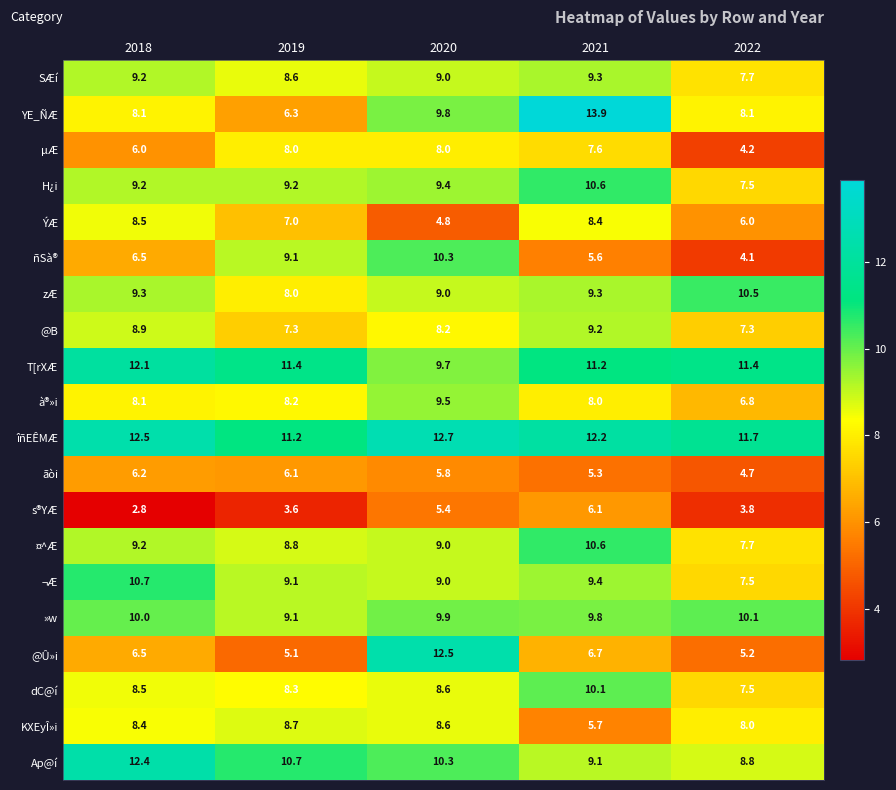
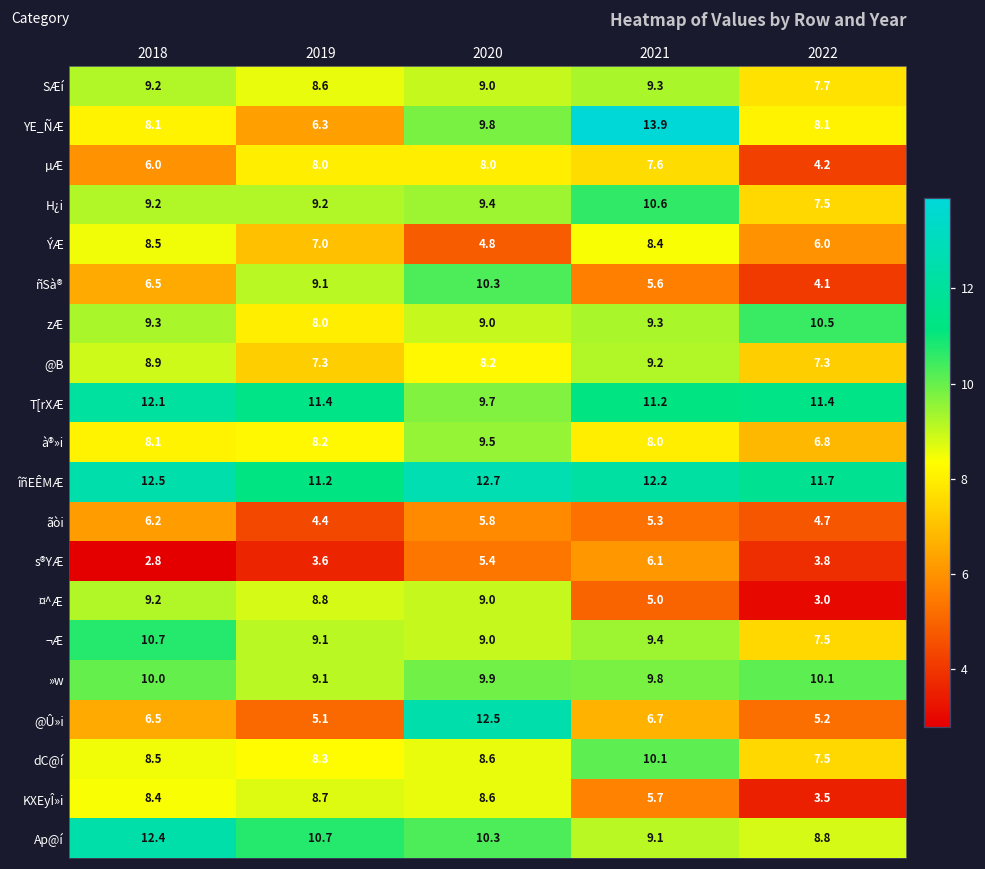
  {
    "SÆí": {
      "2018": 9.2,
      "2019": 8.6,
      "2020": 9.0,
      "2021": 9.3,
      "2022": 7.7
    },
    "YE_ÑÆ": {
      "2018": 8.1,
      "2019": 6.3,
      "2020": 9.8,
      "2021": 13.9,
      "2022": 8.1
    },
    "µÆ": {
      "2018": 6.0,
      "2019": 8.0,
      "2020": 8.0,
      "2021": 7.6,
      "2022": 4.2
    },
    "H¿i": {
      "2018": 9.2,
      "2019": 9.2,
      "2020": 9.4,
      "2021": 10.6,
      "2022": 7.5
    },
    "ÝÆ": {
      "2018": 8.5,
      "2019": 7.0,
      "2020": 4.8,
      "2021": 8.4,
      "2022": 6.0
    },
    "ñSà®": {
      "2018": 6.5,
      "2019": 9.1,
      "2020": 10.3,
      "2021": 5.6,
      "2022": 4.1
    },
    "zÆ": {
      "2018": 9.3,
      "2019": 8.0,
      "2020": 9.0,
      "2021": 9.3,
      "2022": 10.5
    },
    "@B": {
      "2018": 8.9,
      "2019": 7.3,
      "2020": 8.2,
      "2021": 9.2,
      "2022": 7.3
    },
    "T[rXÆ": {
      "2018": 12.1,
      "2019": 11.4,
      "2020": 9.7,
      "2021": 11.2,
      "2022": 11.4
    },
    "à®»i": {
      "2018": 8.1,
      "2019": 8.2,
      "2020": 9.5,
      "2021": 8.0,
      "2022": 6.8
    },
    "îñEÊMÆ": {
      "2018": 12.5,
      "2019": 11.2,
      "2020": 12.7,
      "2021": 12.2,
      "2022": 11.7
    },
    "ãòi": {
      "2018": 6.2,
-     "2019": 6.1,
+     "2019": 4.4,
      "2020": 5.8,
      "2021": 5.3,
      "2022": 4.7
    },
    "s®YÆ": {
      "2018": 2.8,
      "2019": 3.6,
      "2020": 5.4,
      "2021": 6.1,
      "2022": 3.8
    },
    "¤^Æ": {
      "2018": 9.2,
      "2019": 8.8,
      "2020": 9.0,
-     "2021": 10.6,
-     "2022": 7.7
+     "2021": 5.0,
+     "2022": 3.0
    },
    "¬Æ": {
      "2018": 10.7,
      "2019": 9.1,
      "2020": 9.0,
      "2021": 9.4,
      "2022": 7.5
    },
    "»w": {
      "2018": 10.0,
      "2019": 9.1,
      "2020": 9.9,
      "2021": 9.8,
      "2022": 10.1
    },
    "@Û»i": {
      "2018": 6.5,
      "2019": 5.1,
      "2020": 12.5,
      "2021": 6.7,
      "2022": 5.2
    },
    "dC@í": {
      "2018": 8.5,
      "2019": 8.3,
      "2020": 8.6,
      "2021": 10.1,
      "2022": 7.5
    },
    "KXEyÎ»i": {
      "2018": 8.4,
      "2019": 8.7,
      "2020": 8.6,
      "2021": 5.7,
-     "2022": 8.0
+     "2022": 3.5
    },
    "Ap@í": {
      "2018": 12.4,
      "2019": 10.7,
      "2020": 10.3,
      "2021": 9.1,
      "2022": 8.8
    }
  }
